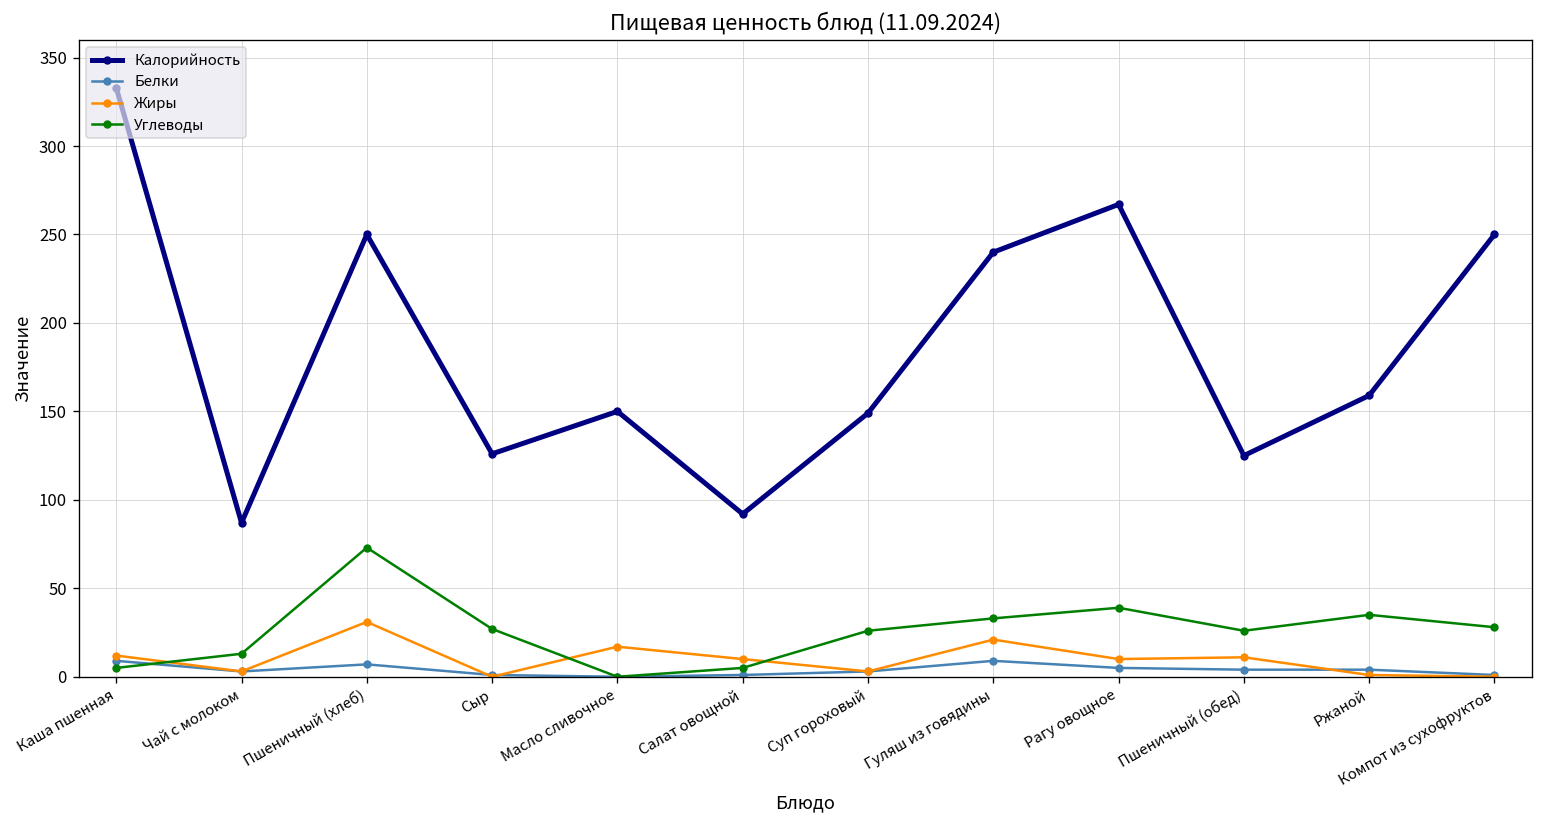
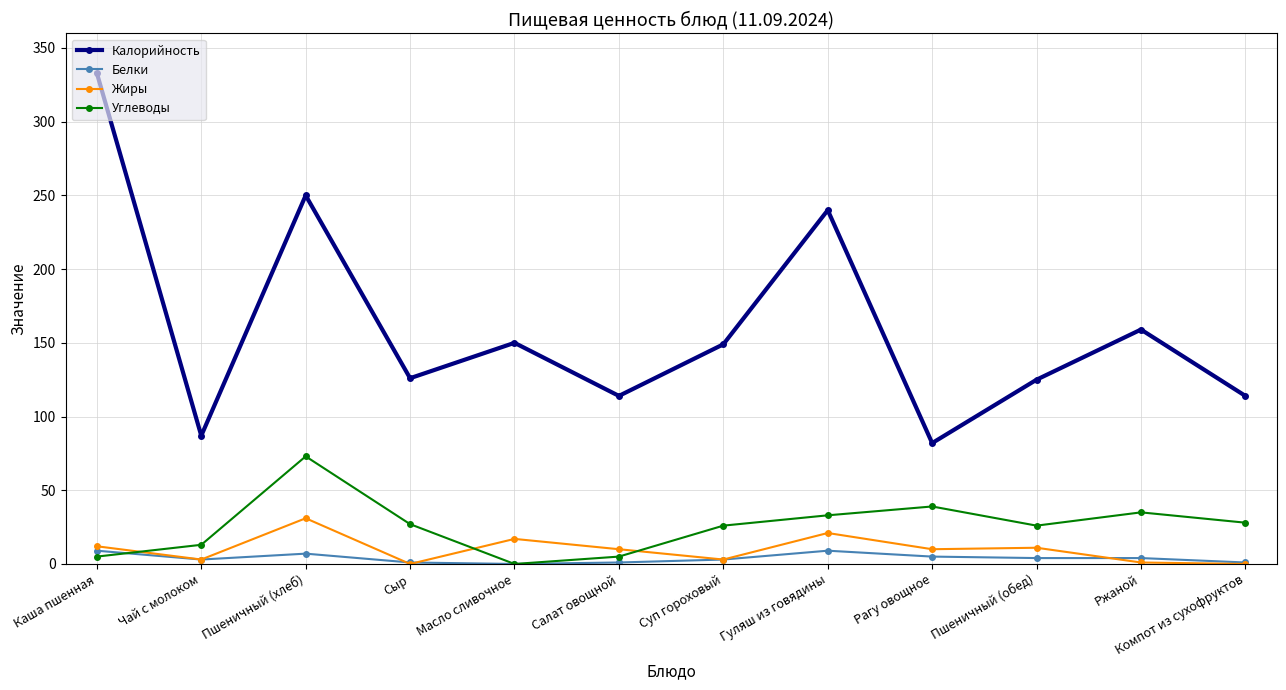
  {
    "Калорийность": {
      "Чай с молоком": 87,
      "Пшеничный (хлеб)": 250,
      "Сыр": 126,
      "Масло сливочное": 150,
-     "Салат овощной": 92,
+     "Салат овощной": 114,
      "Суп гороховый": 149,
      "Гуляш из говядины": 240,
-     "Рагу овощное": 267,
+     "Рагу овощное": 82,
      "Пшеничный (обед)": 125,
      "Ржаной": 159,
-     "Компот из сухофруктов": 250
+     "Компот из сухофруктов": 114
    },
    "Белки": {
      "Каша пшенная": 9,
      "Пшеничный (хлеб)": 7,
      "Салат овощной": 1,
      "Гуляш из говядины": 9,
      "Рагу овощное": 5,
      "Пшеничный (обед)": 4,
      "Ржаной": 4
    },
    "Жиры": {
      "Каша пшенная": 12,
      "Пшеничный (хлеб)": 31,
      "Масло сливочное": 17,
      "Салат овощной": 10,
      "Гуляш из говядины": 21,
      "Рагу овощное": 10,
      "Пшеничный (обед)": 11,
      "Ржаной": 1
    },
    "Углеводы": {
      "Каша пшенная": 5,
      "Чай с молоком": 13,
      "Пшеничный (хлеб)": 73,
      "Сыр": 27,
      "Салат овощной": 5,
      "Суп гороховый": 26,
      "Гуляш из говядины": 33,
      "Рагу овощное": 39,
      "Пшеничный (обед)": 26,
      "Ржаной": 35,
      "Компот из сухофруктов": 28
    }
  }
